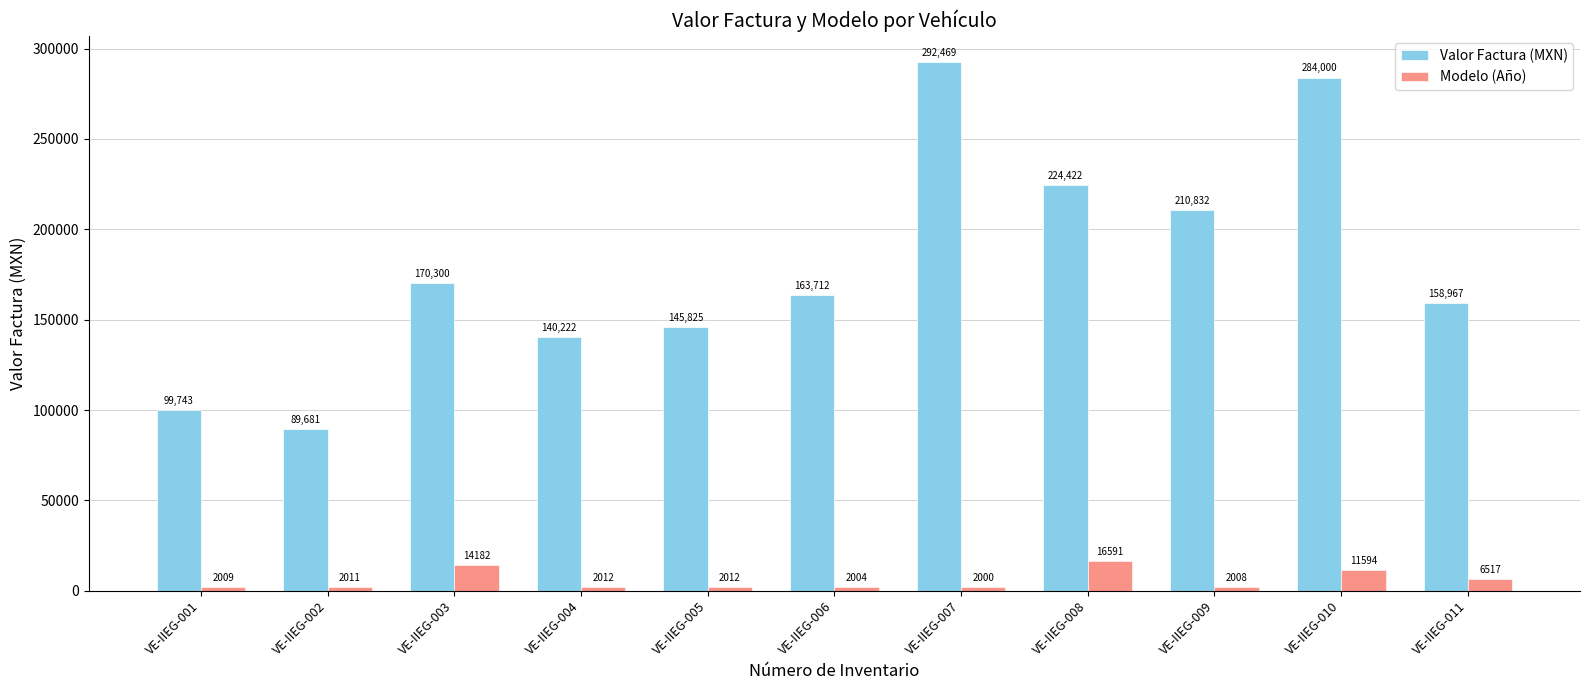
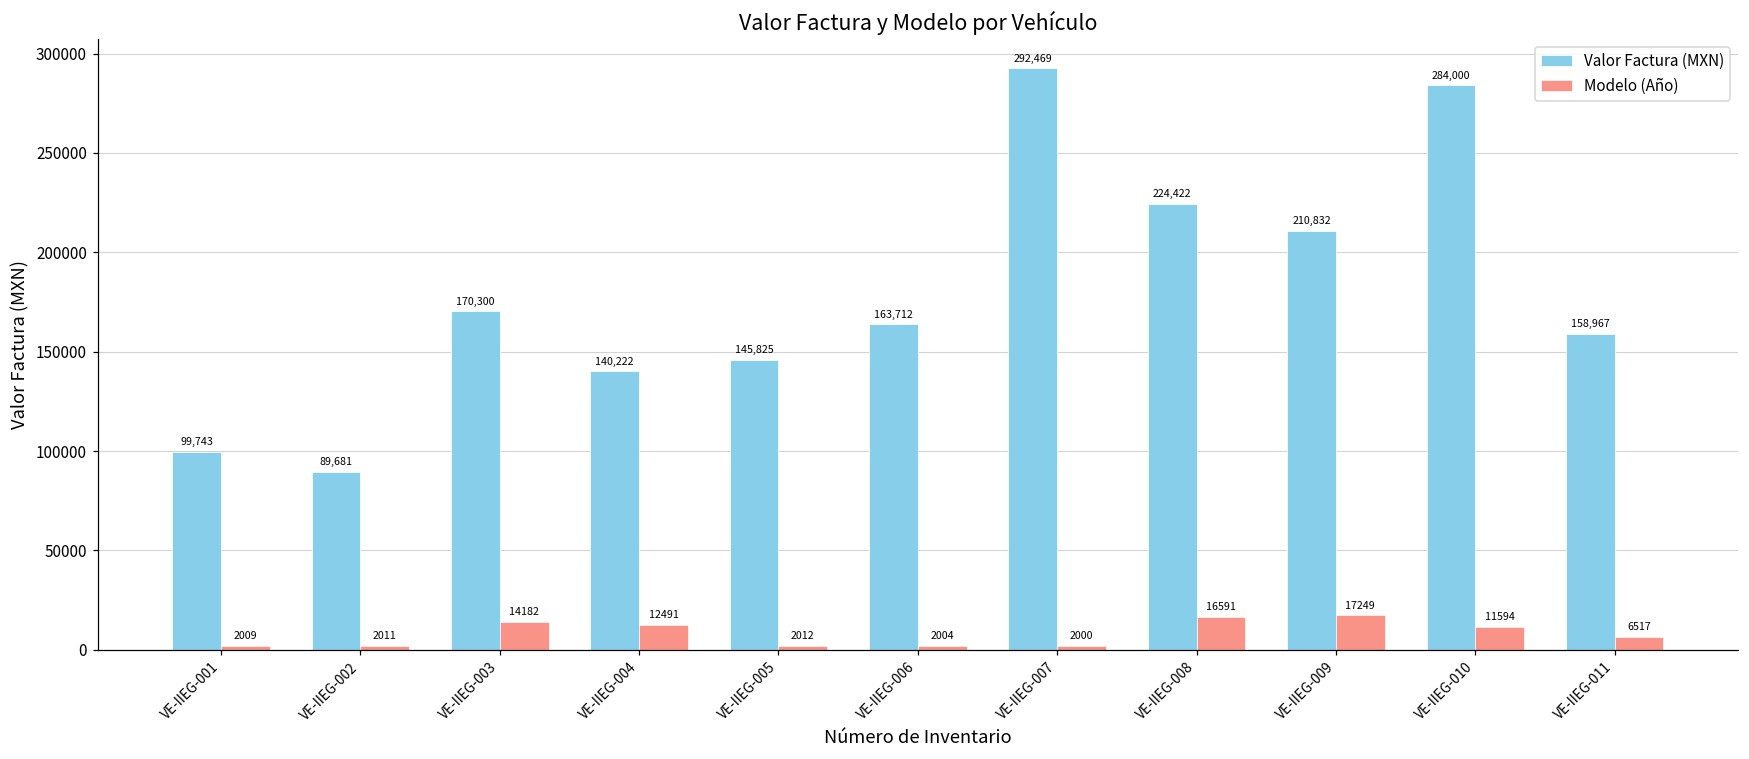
  {
    "Valor Factura (MXN)": {
      "VE-IIEG-001": "99,743",
      "VE-IIEG-002": "89,681",
      "VE-IIEG-003": "170,300",
      "VE-IIEG-004": "140,222",
      "VE-IIEG-005": "145,825",
      "VE-IIEG-006": "163,712",
      "VE-IIEG-008": "224,422",
      "VE-IIEG-009": "210,832",
      "VE-IIEG-010": "284,000",
      "VE-IIEG-011": "158,967"
    },
    "Modelo (Año)": {
      "VE-IIEG-001": "2009",
      "VE-IIEG-002": "2011",
      "VE-IIEG-003": "14182",
-     "VE-IIEG-004": "2012",
+     "VE-IIEG-004": "12491",
      "VE-IIEG-005": "2012",
      "VE-IIEG-006": "2004",
      "VE-IIEG-007": "2000",
      "VE-IIEG-008": "16591",
-     "VE-IIEG-009": "2008",
+     "VE-IIEG-009": "17249",
      "VE-IIEG-010": "11594",
      "VE-IIEG-011": "6517"
    }
  }
